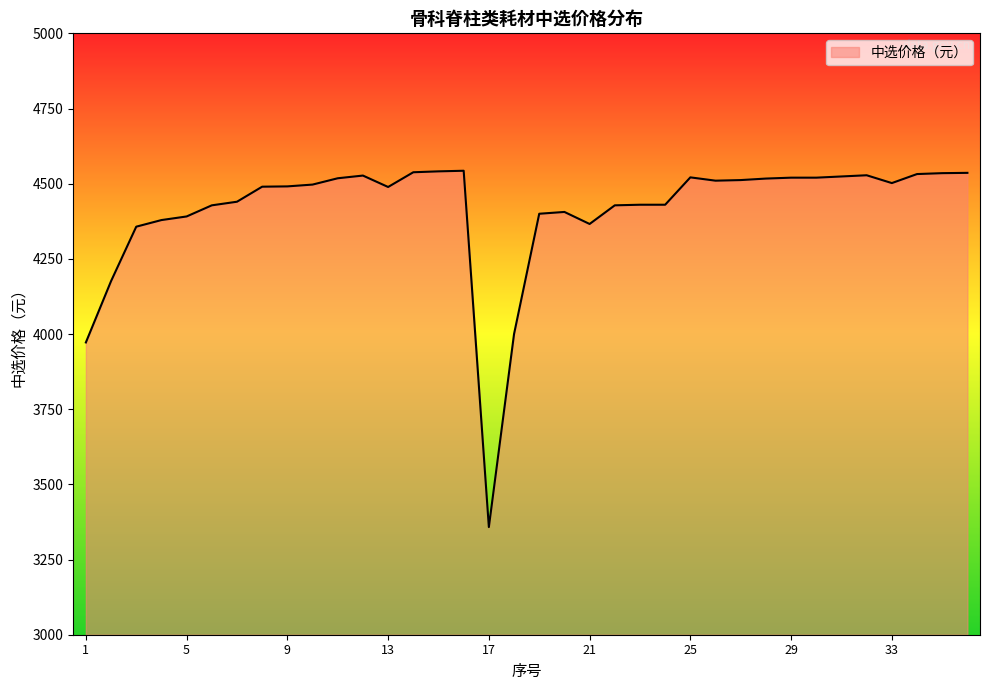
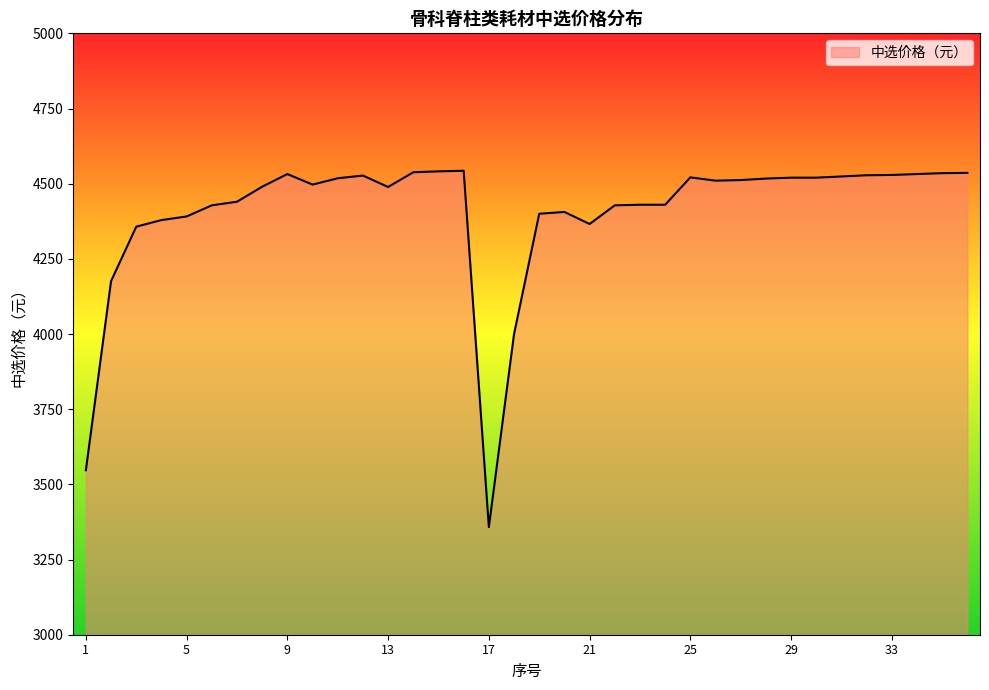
  {
-   "1": 3970,
+   "1": 3550,
    "5": 4390,
-   "9": 4490,
+   "9": 4530,
    "13": 4490,
    "17": 3360,
    "21": 4370,
    "25": 4520,
    "29": 4520,
-   "33": 4500
+   "33": 4530
  }
